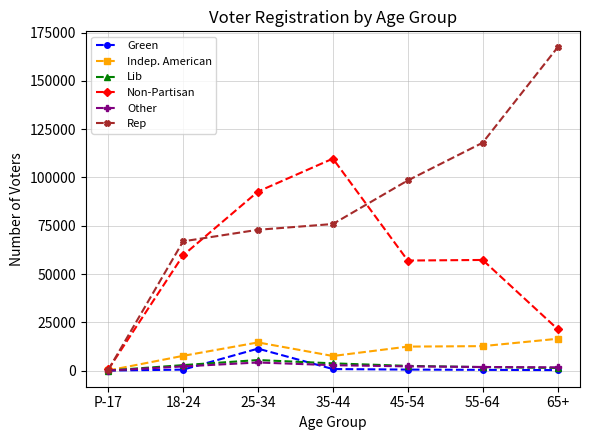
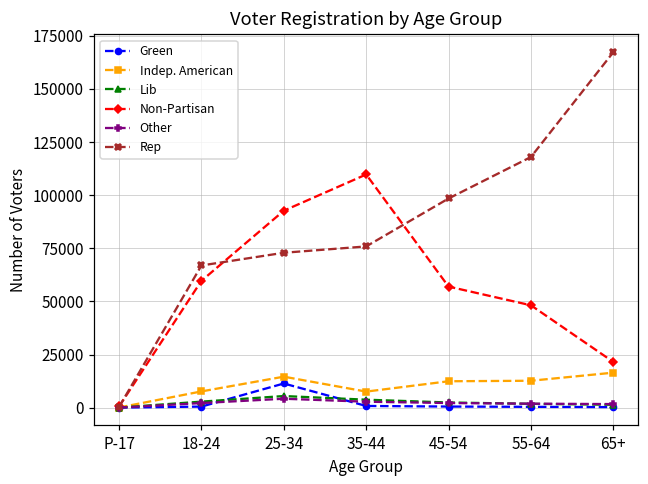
  {
    "Green": {
      "18-24": 0,
      "25-34": 11000,
      "35-44": 1000,
      "45-54": 1000,
      "55-64": 0
    },
    "Indep. American": {
      "18-24": 8000,
      "25-34": 15000,
      "35-44": 8000,
      "45-54": 12000,
      "55-64": 13000,
      "65+": 16000
    },
    "Non-Partisan": {
      "18-24": 60000,
      "25-34": 93000,
      "35-44": 110000,
      "45-54": 57000,
-     "55-64": 57000,
+     "55-64": 48000,
      "65+": 22000
    },
    "Rep": {
      "18-24": 67000,
      "25-34": 73000,
      "35-44": 76000,
      "45-54": 98000,
      "55-64": 118000,
      "65+": 167000
    }
  }
